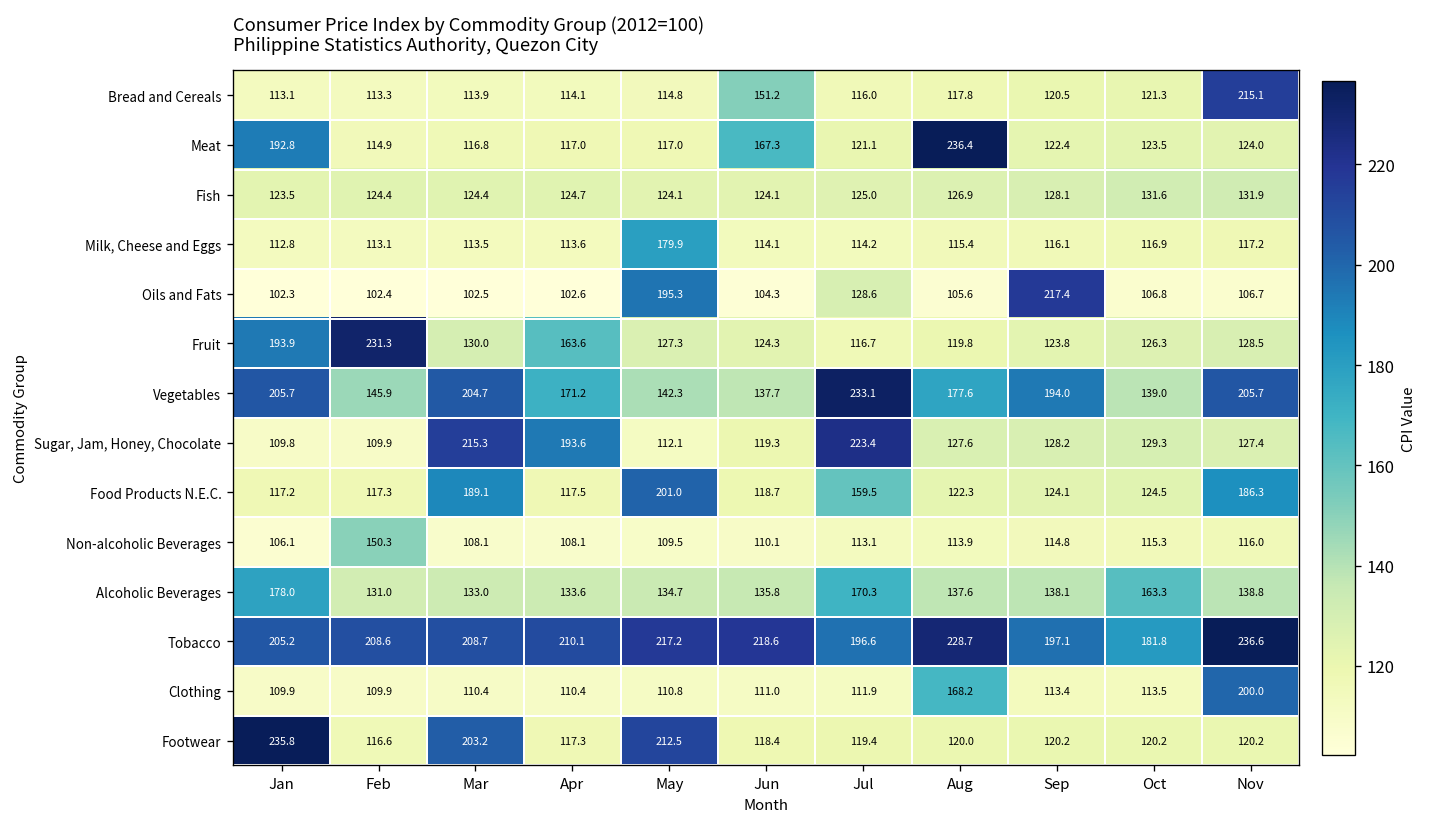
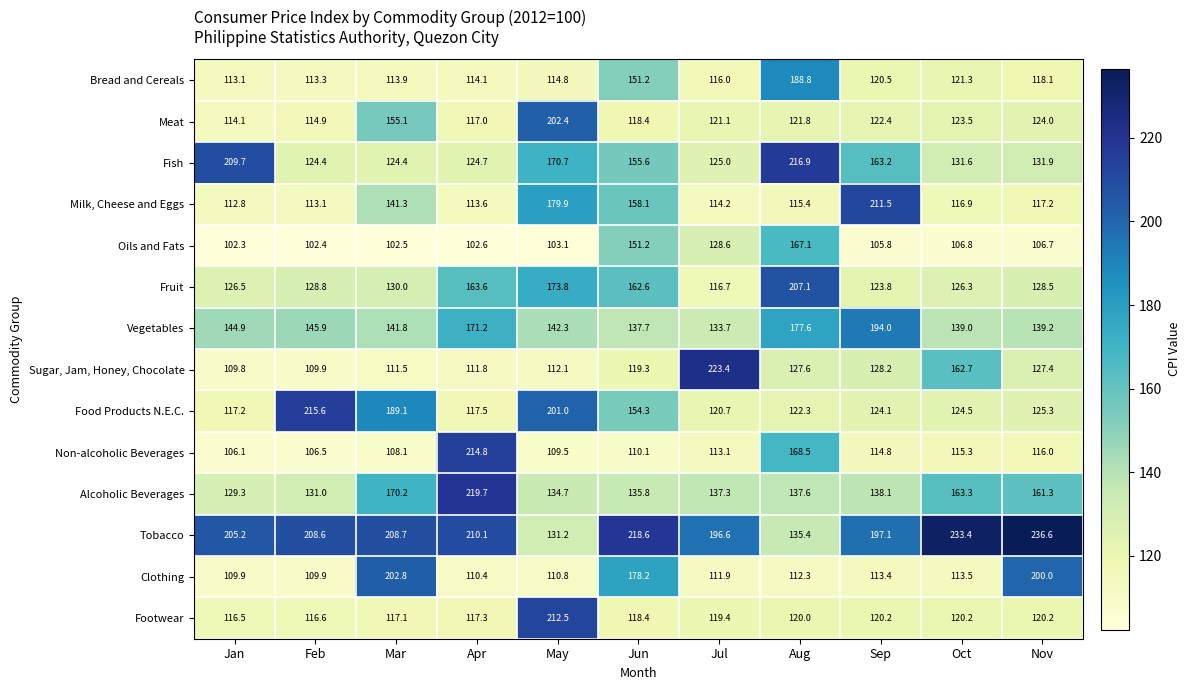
  {
    "Bread and Cereals": {
      "Jan": 113.1,
      "Feb": 113.3,
      "Mar": 113.9,
      "Apr": 114.1,
      "May": 114.8,
      "Jun": 151.2,
      "Jul": 116.0,
-     "Aug": 117.8,
+     "Aug": 188.8,
      "Sep": 120.5,
      "Oct": 121.3,
-     "Nov": 215.1
+     "Nov": 118.1
    },
    "Meat": {
-     "Jan": 192.8,
+     "Jan": 114.1,
      "Feb": 114.9,
-     "Mar": 116.8,
+     "Mar": 155.1,
      "Apr": 117.0,
-     "May": 117.0,
-     "Jun": 167.3,
+     "May": 202.4,
+     "Jun": 118.4,
      "Jul": 121.1,
-     "Aug": 236.4,
+     "Aug": 121.8,
      "Sep": 122.4,
      "Oct": 123.5,
      "Nov": 124.0
    },
    "Fish": {
-     "Jan": 123.5,
+     "Jan": 209.7,
      "Feb": 124.4,
      "Mar": 124.4,
      "Apr": 124.7,
-     "May": 124.1,
-     "Jun": 124.1,
+     "May": 170.7,
+     "Jun": 155.6,
      "Jul": 125.0,
-     "Aug": 126.9,
-     "Sep": 128.1,
+     "Aug": 216.9,
+     "Sep": 163.2,
      "Oct": 131.6,
      "Nov": 131.9
    },
    "Milk, Cheese and Eggs": {
      "Jan": 112.8,
      "Feb": 113.1,
-     "Mar": 113.5,
+     "Mar": 141.3,
      "Apr": 113.6,
      "May": 179.9,
-     "Jun": 114.1,
+     "Jun": 158.1,
      "Jul": 114.2,
      "Aug": 115.4,
-     "Sep": 116.1,
+     "Sep": 211.5,
      "Oct": 116.9,
      "Nov": 117.2
    },
    "Oils and Fats": {
      "Jan": 102.3,
      "Feb": 102.4,
      "Mar": 102.5,
      "Apr": 102.6,
-     "May": 195.3,
-     "Jun": 104.3,
+     "May": 103.1,
+     "Jun": 151.2,
      "Jul": 128.6,
-     "Aug": 105.6,
-     "Sep": 217.4,
+     "Aug": 167.1,
+     "Sep": 105.8,
      "Oct": 106.8,
      "Nov": 106.7
    },
    "Fruit": {
-     "Jan": 193.9,
-     "Feb": 231.3,
+     "Jan": 126.5,
+     "Feb": 128.8,
      "Mar": 130.0,
      "Apr": 163.6,
-     "May": 127.3,
-     "Jun": 124.3,
+     "May": 173.8,
+     "Jun": 162.6,
      "Jul": 116.7,
-     "Aug": 119.8,
+     "Aug": 207.1,
      "Sep": 123.8,
      "Oct": 126.3,
      "Nov": 128.5
    },
    "Vegetables": {
-     "Jan": 205.7,
+     "Jan": 144.9,
      "Feb": 145.9,
-     "Mar": 204.7,
+     "Mar": 141.8,
      "Apr": 171.2,
      "May": 142.3,
      "Jun": 137.7,
-     "Jul": 233.1,
+     "Jul": 133.7,
      "Aug": 177.6,
      "Sep": 194.0,
      "Oct": 139.0,
-     "Nov": 205.7
+     "Nov": 139.2
    },
    "Sugar, Jam, Honey, Chocolate": {
      "Jan": 109.8,
      "Feb": 109.9,
-     "Mar": 215.3,
-     "Apr": 193.6,
+     "Mar": 111.5,
+     "Apr": 111.8,
      "May": 112.1,
      "Jun": 119.3,
      "Jul": 223.4,
      "Aug": 127.6,
      "Sep": 128.2,
-     "Oct": 129.3,
+     "Oct": 162.7,
      "Nov": 127.4
    },
    "Food Products N.E.C.": {
      "Jan": 117.2,
-     "Feb": 117.3,
+     "Feb": 215.6,
      "Mar": 189.1,
      "Apr": 117.5,
      "May": 201.0,
-     "Jun": 118.7,
-     "Jul": 159.5,
+     "Jun": 154.3,
+     "Jul": 120.7,
      "Aug": 122.3,
      "Sep": 124.1,
      "Oct": 124.5,
-     "Nov": 186.3
+     "Nov": 125.3
    },
    "Non-alcoholic Beverages": {
      "Jan": 106.1,
-     "Feb": 150.3,
+     "Feb": 106.5,
      "Mar": 108.1,
-     "Apr": 108.1,
+     "Apr": 214.8,
      "May": 109.5,
      "Jun": 110.1,
      "Jul": 113.1,
-     "Aug": 113.9,
+     "Aug": 168.5,
      "Sep": 114.8,
      "Oct": 115.3,
      "Nov": 116.0
    },
    "Alcoholic Beverages": {
-     "Jan": 178.0,
+     "Jan": 129.3,
      "Feb": 131.0,
-     "Mar": 133.0,
-     "Apr": 133.6,
+     "Mar": 170.2,
+     "Apr": 219.7,
      "May": 134.7,
      "Jun": 135.8,
-     "Jul": 170.3,
+     "Jul": 137.3,
      "Aug": 137.6,
      "Sep": 138.1,
      "Oct": 163.3,
-     "Nov": 138.8
+     "Nov": 161.3
    },
    "Tobacco": {
      "Jan": 205.2,
      "Feb": 208.6,
      "Mar": 208.7,
      "Apr": 210.1,
-     "May": 217.2,
+     "May": 131.2,
      "Jun": 218.6,
      "Jul": 196.6,
-     "Aug": 228.7,
+     "Aug": 135.4,
      "Sep": 197.1,
-     "Oct": 181.8,
+     "Oct": 233.4,
      "Nov": 236.6
    },
    "Clothing": {
      "Jan": 109.9,
      "Feb": 109.9,
-     "Mar": 110.4,
+     "Mar": 202.8,
      "Apr": 110.4,
      "May": 110.8,
-     "Jun": 111.0,
+     "Jun": 178.2,
      "Jul": 111.9,
-     "Aug": 168.2,
+     "Aug": 112.3,
      "Sep": 113.4,
      "Oct": 113.5,
      "Nov": 200.0
    },
    "Footwear": {
-     "Jan": 235.8,
+     "Jan": 116.5,
      "Feb": 116.6,
-     "Mar": 203.2,
+     "Mar": 117.1,
      "Apr": 117.3,
      "May": 212.5,
      "Jun": 118.4,
      "Jul": 119.4,
      "Aug": 120.0,
      "Sep": 120.2,
      "Oct": 120.2,
      "Nov": 120.2
    }
  }
